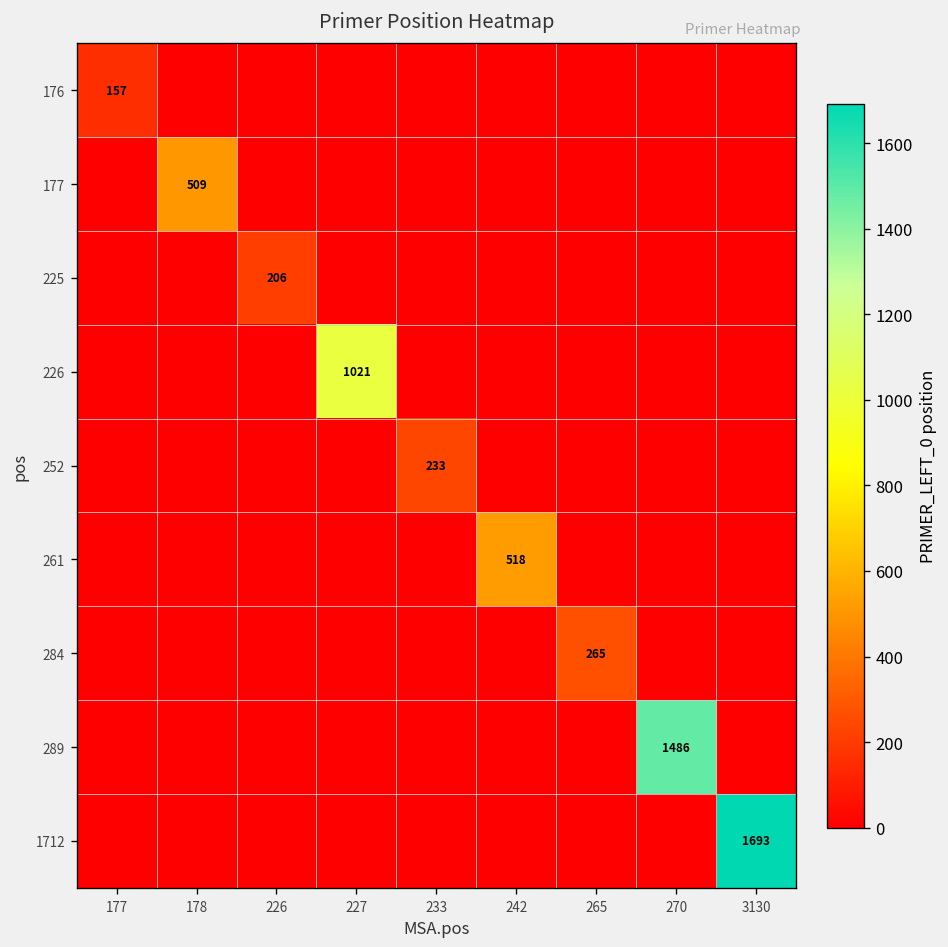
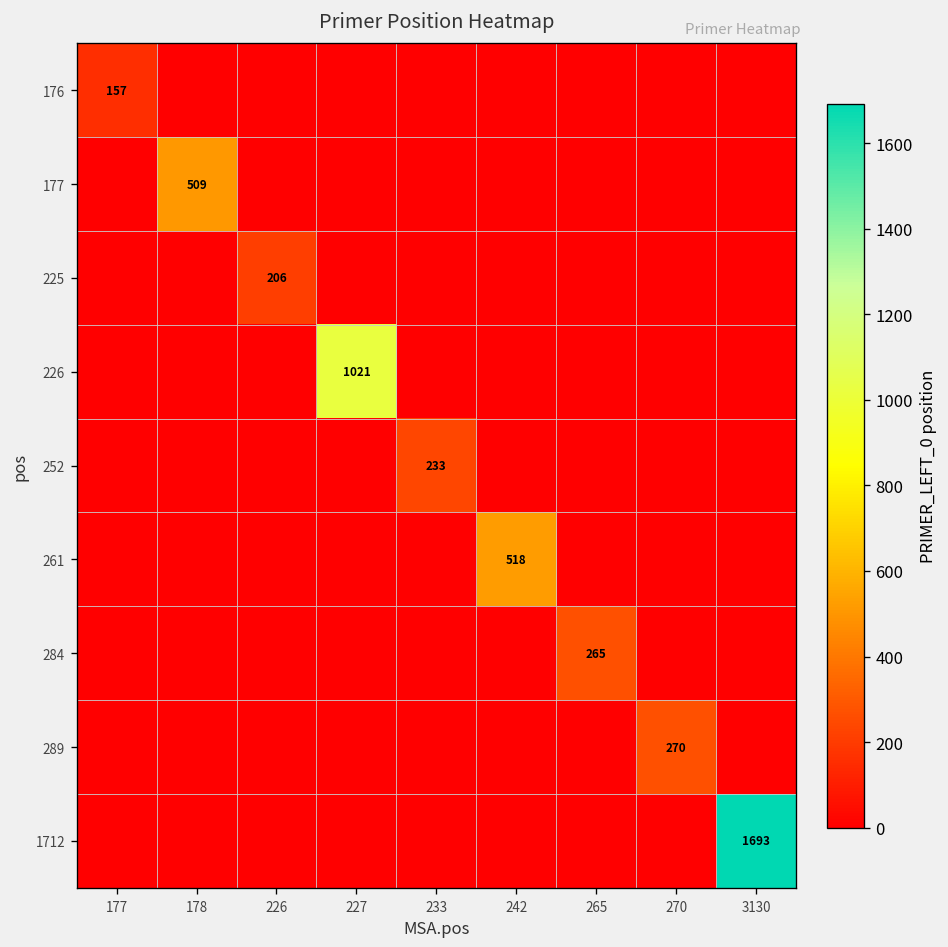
  {
    "176": {
      "177": 157
    },
    "177": {
      "178": 509
    },
    "225": {
      "226": 206
    },
    "226": {
      "227": 1021
    },
    "252": {
      "233": 233
    },
    "261": {
      "242": 518
    },
    "284": {
      "265": 265
    },
    "289": {
-     "270": 1486
+     "270": 270
    },
    "1712": {
      "3130": 1693
    }
  }
